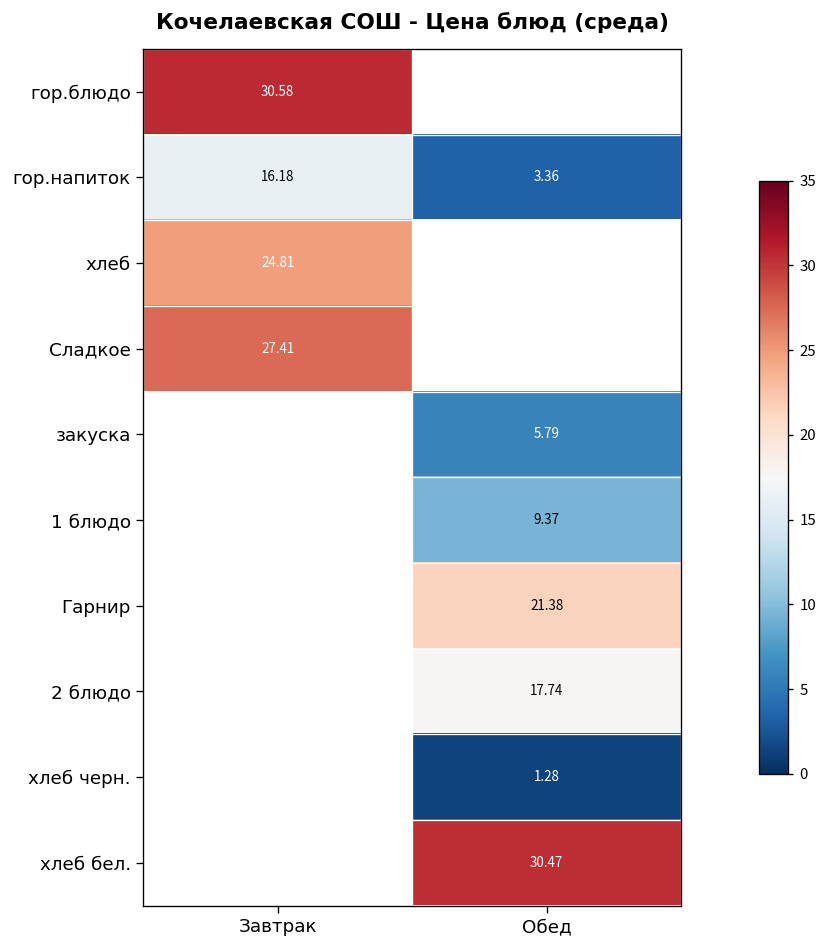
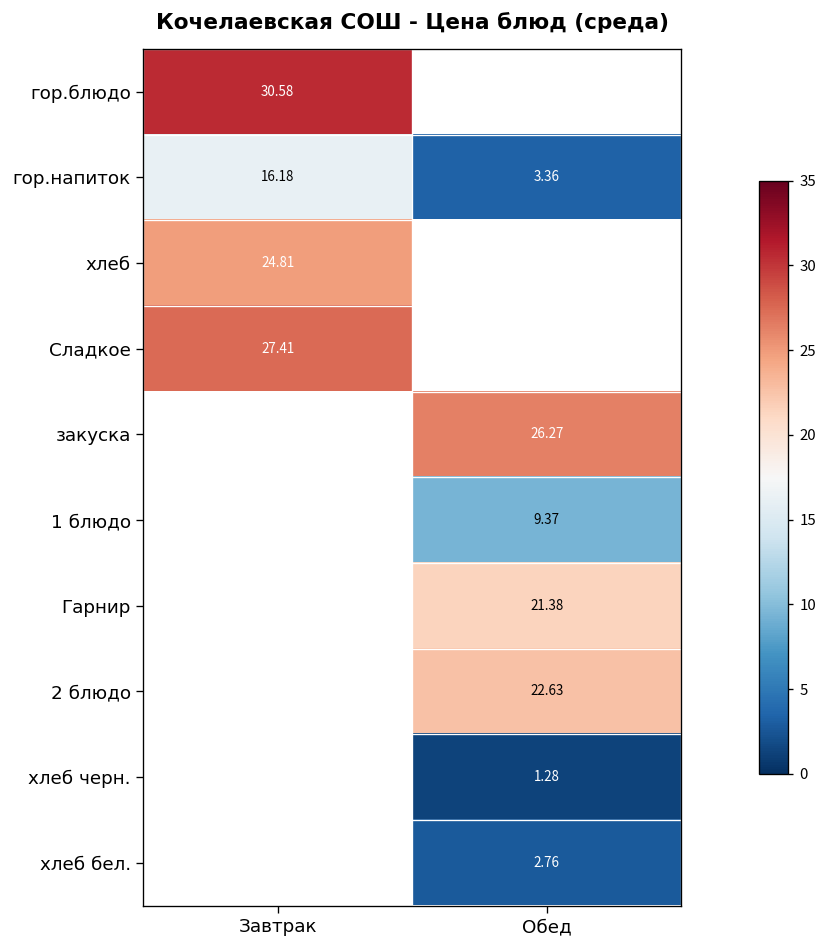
  {
    "гор.блюдо": {
      "Завтрак": 30.58
    },
    "гор.напиток": {
      "Завтрак": 16.18,
      "Обед": 3.36
    },
    "хлеб": {
      "Завтрак": 24.81
    },
    "Сладкое": {
      "Завтрак": 27.41
    },
    "закуска": {
-     "Обед": 5.79
+     "Обед": 26.27
    },
    "1 блюдо": {
      "Обед": 9.37
    },
    "Гарнир": {
      "Обед": 21.38
    },
    "2 блюдо": {
-     "Обед": 17.74
+     "Обед": 22.63
    },
    "хлеб черн.": {
      "Обед": 1.28
    },
    "хлеб бел.": {
-     "Обед": 30.47
+     "Обед": 2.76
    }
  }
